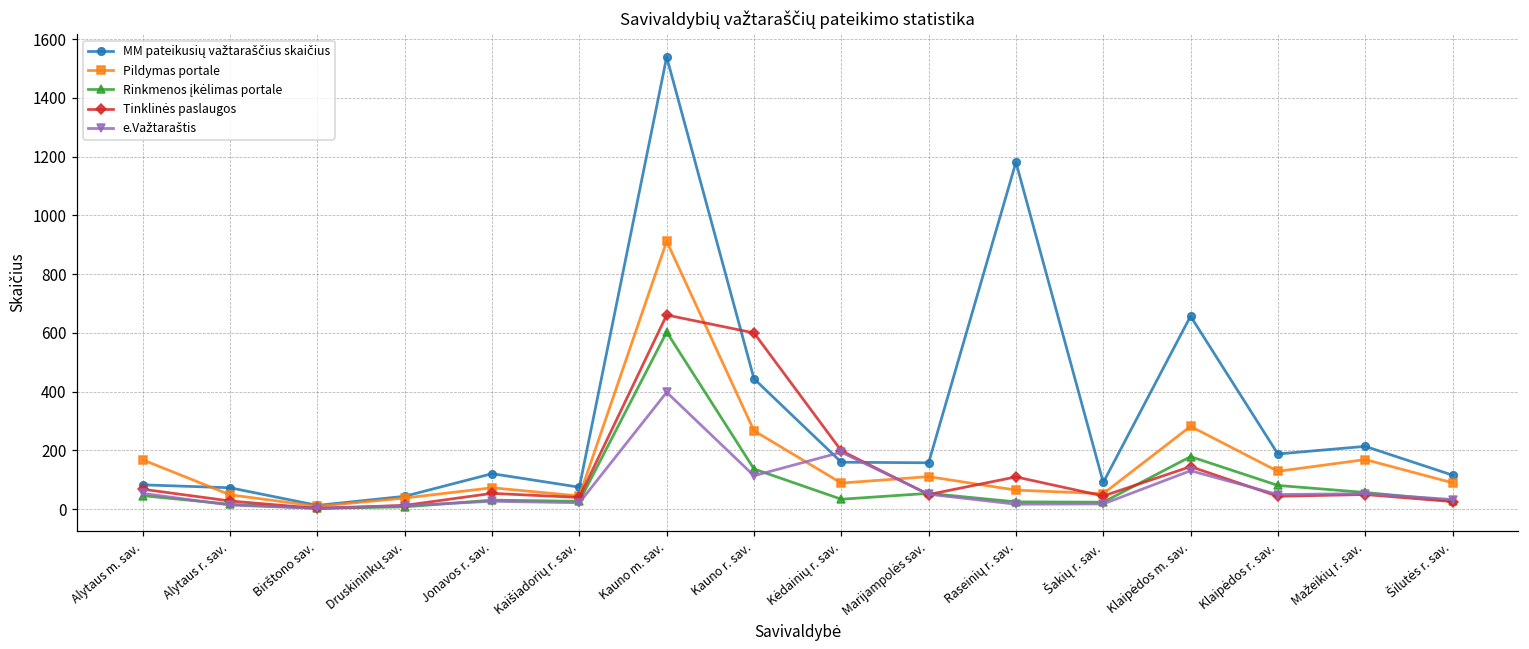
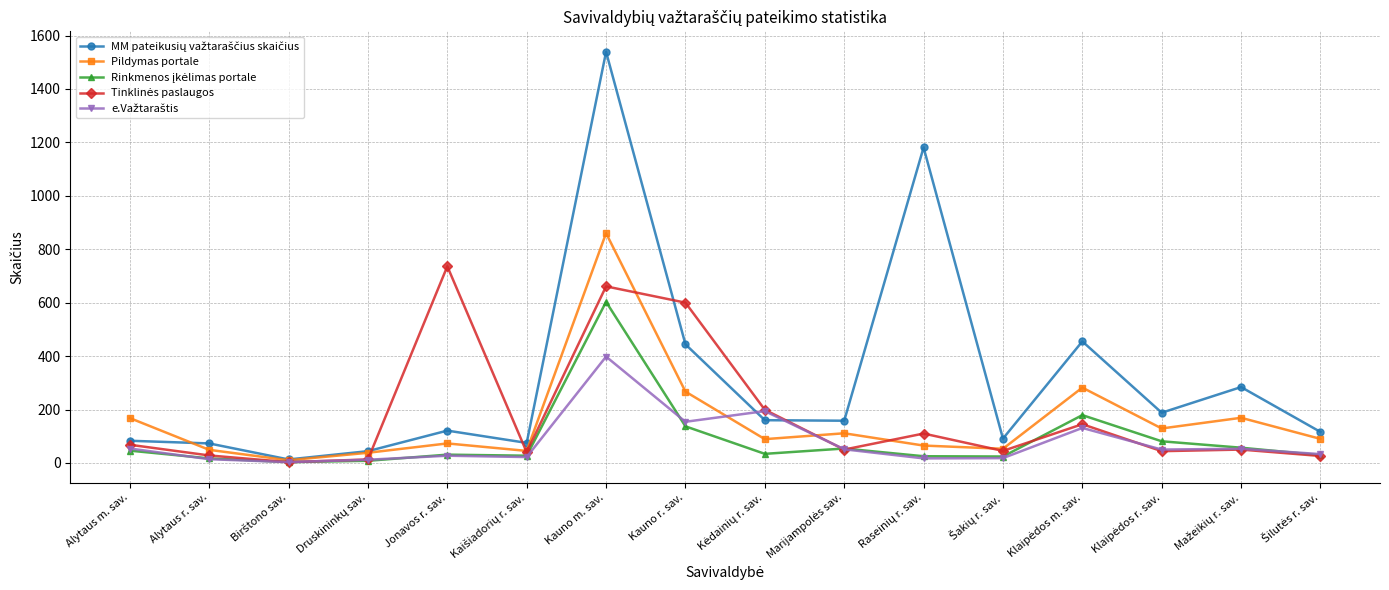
  {
    "MM pateikusių važtaraščius skaičius": {
      "Alytaus m. sav.": 80,
      "Alytaus r. sav.": 70,
      "Jonavos r. sav.": 120,
      "Kaišiadorių r. sav.": 80,
      "Kauno m. sav.": 1540,
      "Kauno r. sav.": 440,
      "Kėdainių r. sav.": 160,
      "Marijampolės sav.": 160,
      "Raseinių r. sav.": 1180,
      "Šakių r. sav.": 90,
-     "Klaipėdos m. sav.": 660,
+     "Klaipėdos m. sav.": 460,
      "Klaipėdos r. sav.": 190,
-     "Mažeikių r. sav.": 210,
+     "Mažeikių r. sav.": 280,
      "Šilutės r. sav.": 120
    },
    "Pildymas portale": {
      "Alytaus m. sav.": 170,
      "Alytaus r. sav.": 50,
      "Jonavos r. sav.": 70,
-     "Kauno m. sav.": 910,
+     "Kauno m. sav.": 860,
      "Kauno r. sav.": 270,
      "Kėdainių r. sav.": 90,
      "Marijampolės sav.": 110,
      "Raseinių r. sav.": 70,
      "Klaipėdos m. sav.": 280,
      "Klaipėdos r. sav.": 130,
      "Mažeikių r. sav.": 170,
      "Šilutės r. sav.": 90
    },
    "Rinkmenos įkėlimas portale": {
      "Kauno m. sav.": 600,
      "Kauno r. sav.": 140,
      "Kėdainių r. sav.": 30,
      "Klaipėdos m. sav.": 180,
      "Klaipėdos r. sav.": 80
    },
    "Tinklinės paslaugos": {
      "Alytaus m. sav.": 70,
      "Alytaus r. sav.": 30,
-     "Jonavos r. sav.": 50,
+     "Jonavos r. sav.": 740,
      "Kauno m. sav.": 660,
      "Kauno r. sav.": 600,
      "Raseinių r. sav.": 110,
      "Klaipėdos m. sav.": 150
    },
    "e.Važtaraštis": {
      "Kauno m. sav.": 400,
-     "Kauno r. sav.": 110,
+     "Kauno r. sav.": 150,
      "Klaipėdos m. sav.": 130
    }
  }
